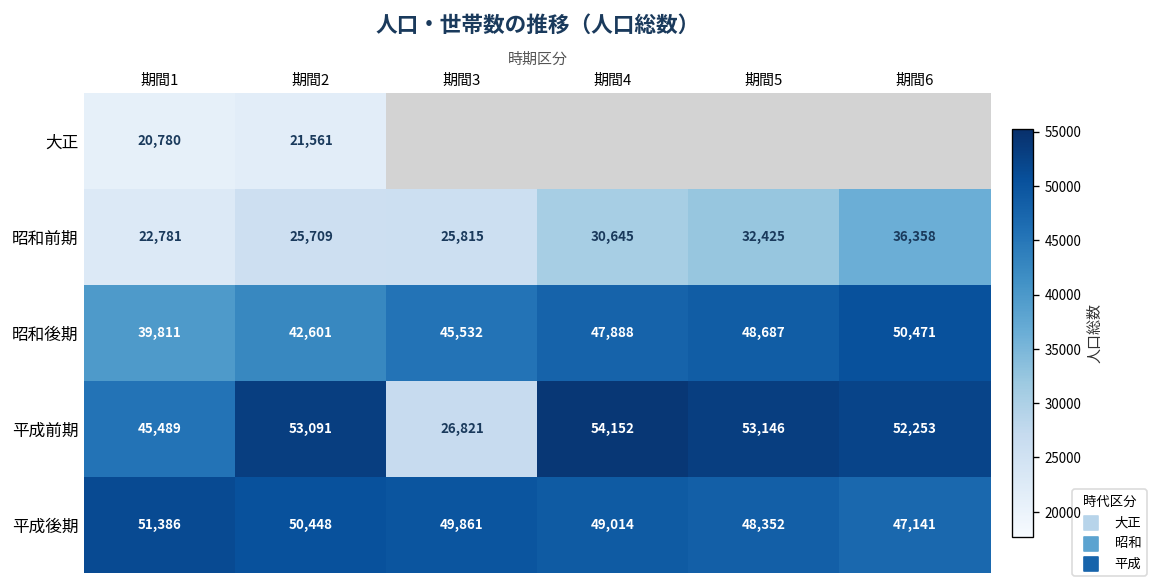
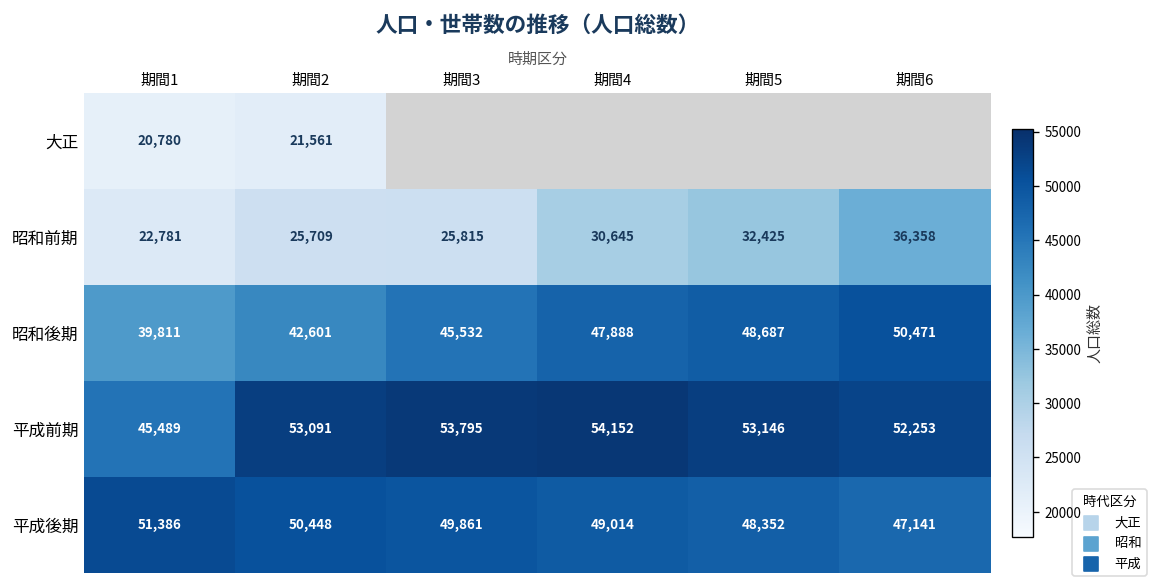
  {
    "大正": {
      "期間1": "20,780",
      "期間2": "21,561"
    },
    "昭和前期": {
      "期間1": "22,781",
      "期間2": "25,709",
      "期間3": "25,815",
      "期間4": "30,645",
      "期間5": "32,425",
      "期間6": "36,358"
    },
    "昭和後期": {
      "期間1": "39,811",
      "期間2": "42,601",
      "期間3": "45,532",
      "期間4": "47,888",
      "期間5": "48,687",
      "期間6": "50,471"
    },
    "平成前期": {
      "期間1": "45,489",
      "期間2": "53,091",
-     "期間3": "26,821",
+     "期間3": "53,795",
      "期間4": "54,152",
      "期間5": "53,146",
      "期間6": "52,253"
    },
    "平成後期": {
      "期間1": "51,386",
      "期間2": "50,448",
      "期間3": "49,861",
      "期間4": "49,014",
      "期間5": "48,352",
      "期間6": "47,141"
    }
  }
